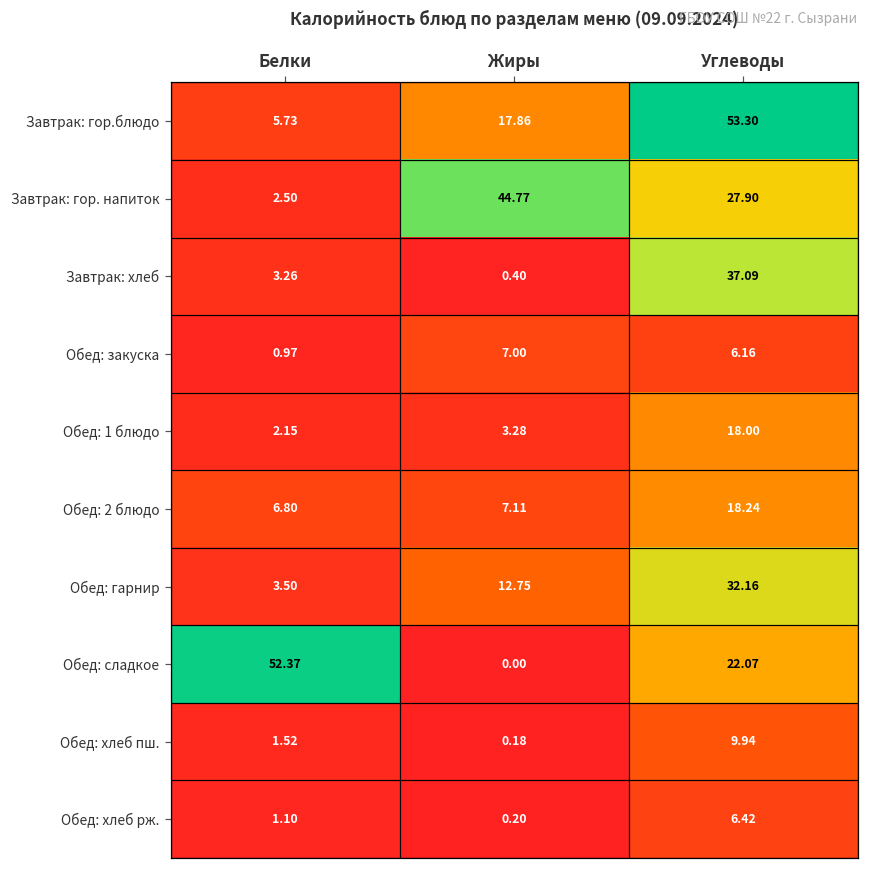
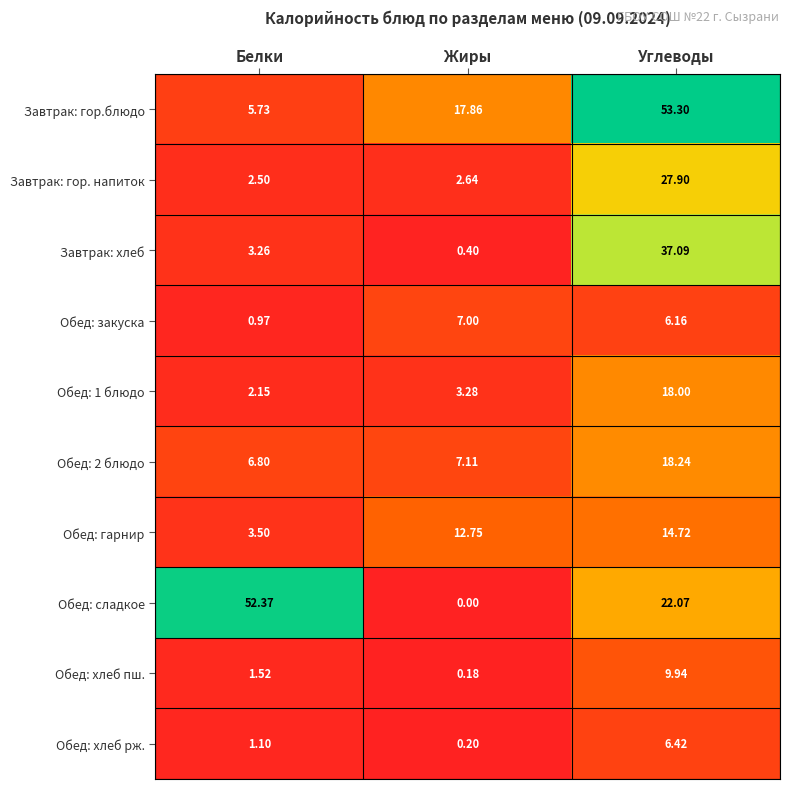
  {
    "Завтрак: гор.блюдо": {
      "Белки": 5.73,
      "Жиры": 17.86,
      "Углеводы": 53.30
    },
    "Завтрак: гор. напиток": {
      "Белки": 2.50,
-     "Жиры": 44.77,
+     "Жиры": 2.64,
      "Углеводы": 27.90
    },
    "Завтрак: хлеб": {
      "Белки": 3.26,
      "Жиры": 0.40,
      "Углеводы": 37.09
    },
    "Обед: закуска": {
      "Белки": 0.97,
      "Жиры": 7.00,
      "Углеводы": 6.16
    },
    "Обед: 1 блюдо": {
      "Белки": 2.15,
      "Жиры": 3.28,
      "Углеводы": 18.00
    },
    "Обед: 2 блюдо": {
      "Белки": 6.80,
      "Жиры": 7.11,
      "Углеводы": 18.24
    },
    "Обед: гарнир": {
      "Белки": 3.50,
      "Жиры": 12.75,
-     "Углеводы": 32.16
+     "Углеводы": 14.72
    },
    "Обед: сладкое": {
      "Белки": 52.37,
      "Жиры": 0.00,
      "Углеводы": 22.07
    },
    "Обед: хлеб пш.": {
      "Белки": 1.52,
      "Жиры": 0.18,
      "Углеводы": 9.94
    },
    "Обед: хлеб рж.": {
      "Белки": 1.10,
      "Жиры": 0.20,
      "Углеводы": 6.42
    }
  }
